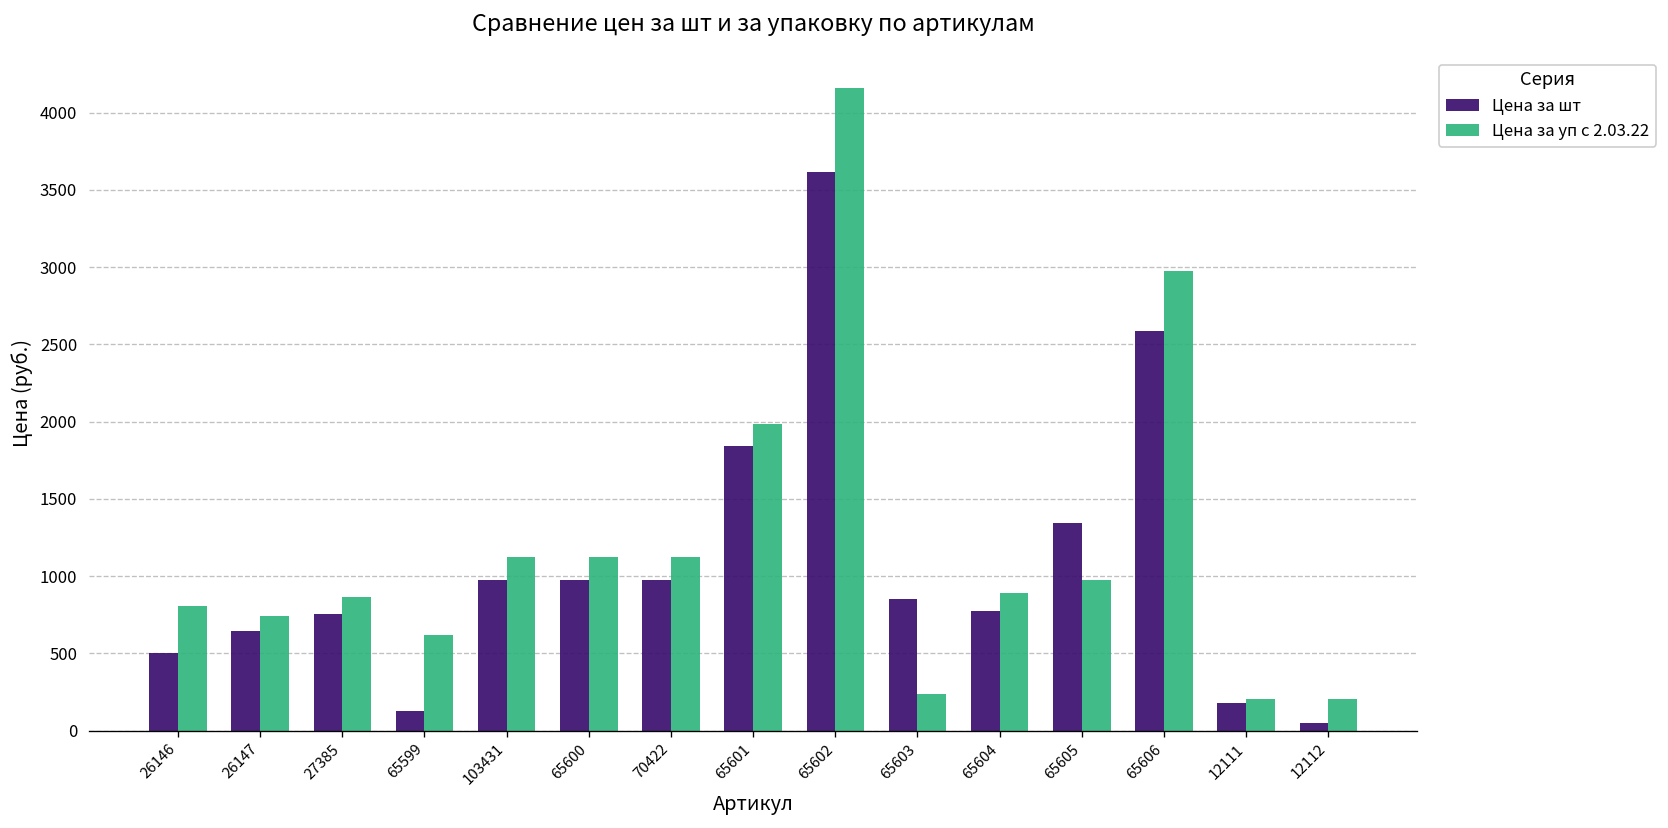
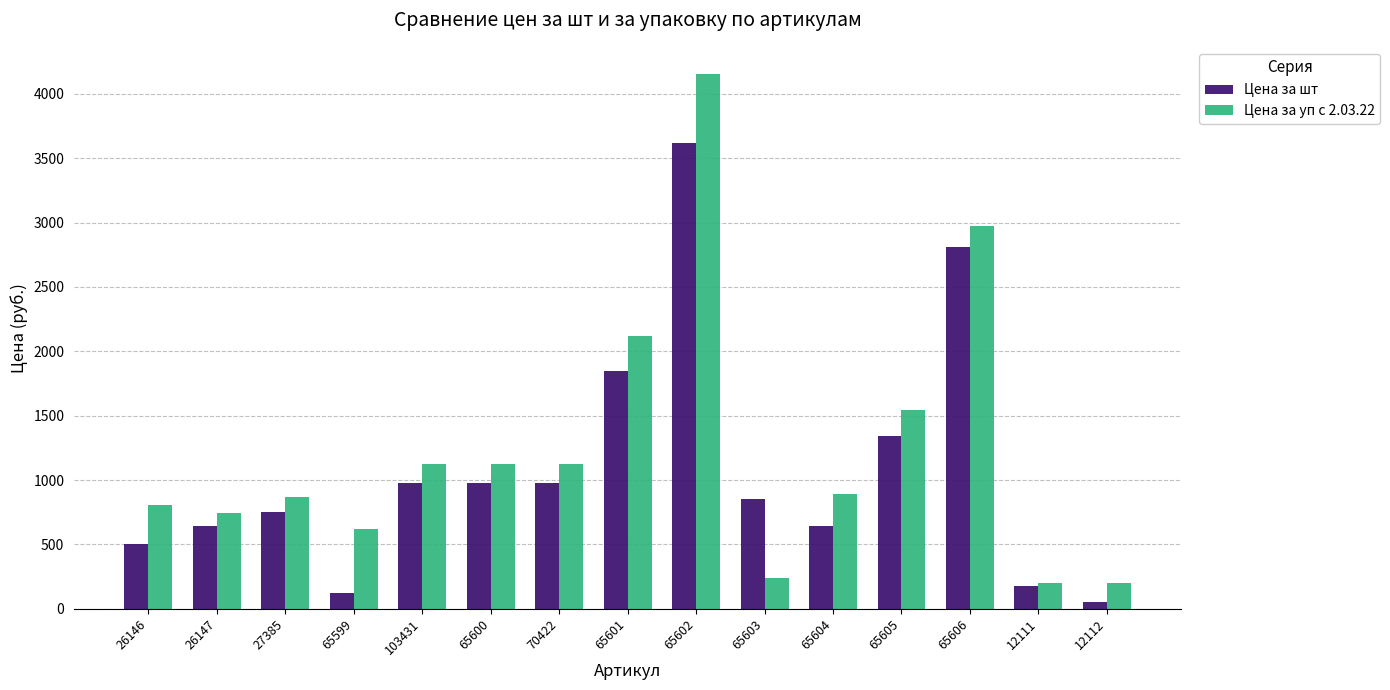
  {
    "Цена за шт": {
      "26146": 500,
      "26147": 650,
      "27385": 750,
      "65599": 120,
      "103431": 980,
      "65600": 980,
      "70422": 980,
      "65601": 1840,
      "65602": 3620,
      "65603": 850,
-     "65604": 780,
+     "65604": 640,
      "65605": 1350,
-     "65606": 2590,
+     "65606": 2810,
      "12111": 180,
      "12112": 50
    },
    "Цена за уп с 2.03.22": {
      "26146": 810,
      "26147": 740,
      "27385": 870,
      "65599": 620,
      "103431": 1120,
      "65600": 1120,
      "70422": 1120,
-     "65601": 1990,
+     "65601": 2120,
      "65602": 4160,
      "65603": 240,
      "65604": 890,
-     "65605": 970,
+     "65605": 1550,
      "65606": 2970,
      "12111": 200,
      "12112": 200
    }
  }
